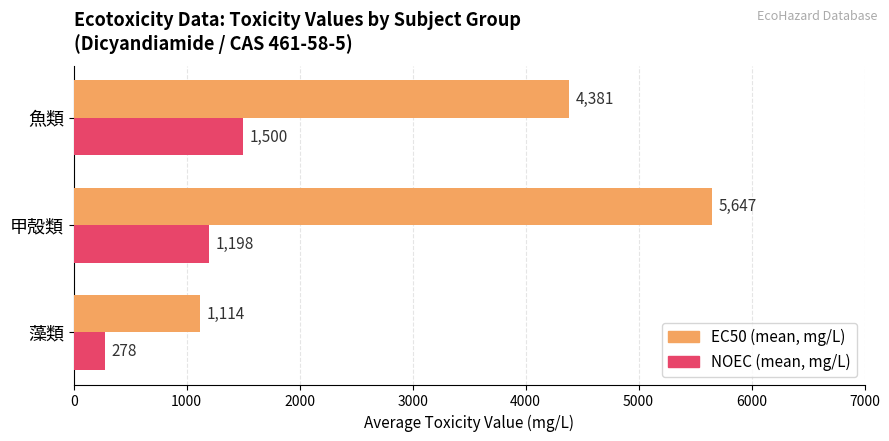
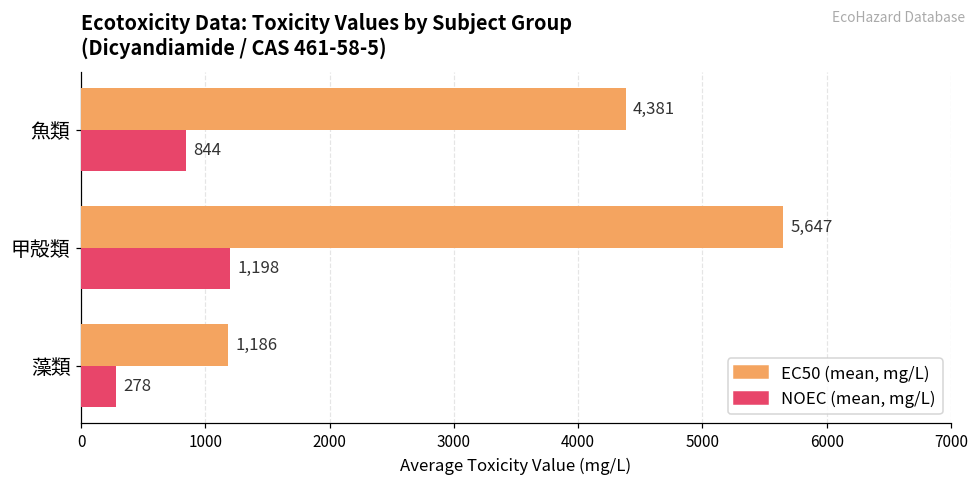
  {
    "EC50 (mean, mg/L)": {
      "魚類": "4,381",
      "甲殻類": "5,647",
-     "藻類": "1,114"
+     "藻類": "1,186"
    },
    "NOEC (mean, mg/L)": {
-     "魚類": "1,500",
+     "魚類": "844",
      "甲殻類": "1,198",
      "藻類": "278"
    }
  }
